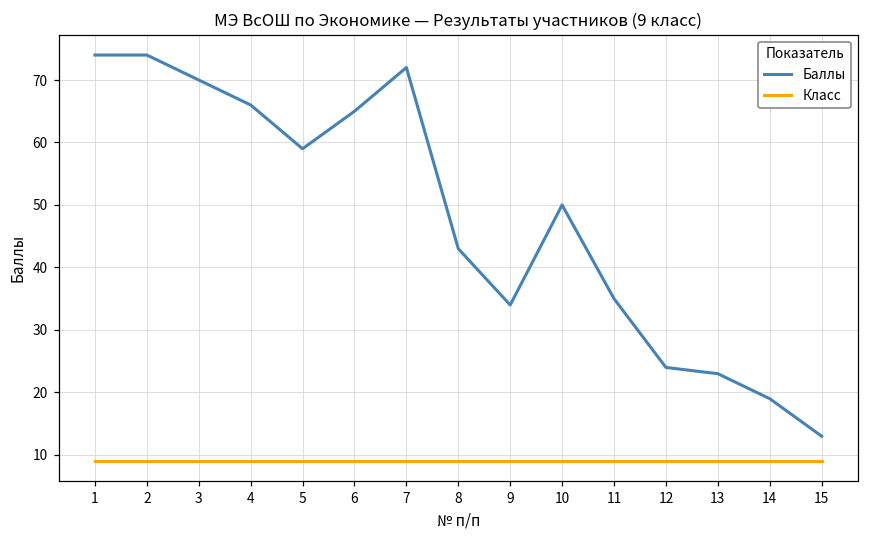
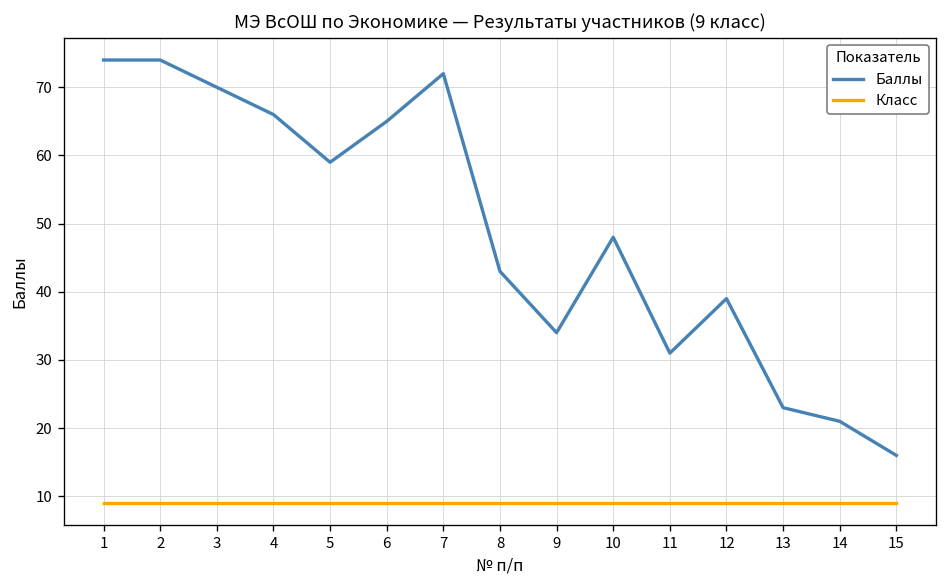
  {
    "Баллы": {
      "1": 74,
      "2": 74,
      "3": 70,
      "4": 66,
      "5": 59,
      "6": 65,
      "7": 72,
      "8": 43,
      "9": 34,
-     "10": 50,
-     "11": 35,
-     "12": 24,
+     "10": 48,
+     "11": 31,
+     "12": 39,
      "13": 23,
-     "14": 19,
-     "15": 13
+     "14": 21,
+     "15": 16
    },
    "Класс": {
      "1": 9,
      "2": 9,
      "3": 9,
      "4": 9,
      "5": 9,
      "6": 9,
      "7": 9,
      "8": 9,
      "9": 9,
      "10": 9,
      "11": 9,
      "12": 9,
      "13": 9,
      "14": 9,
      "15": 9
    }
  }
